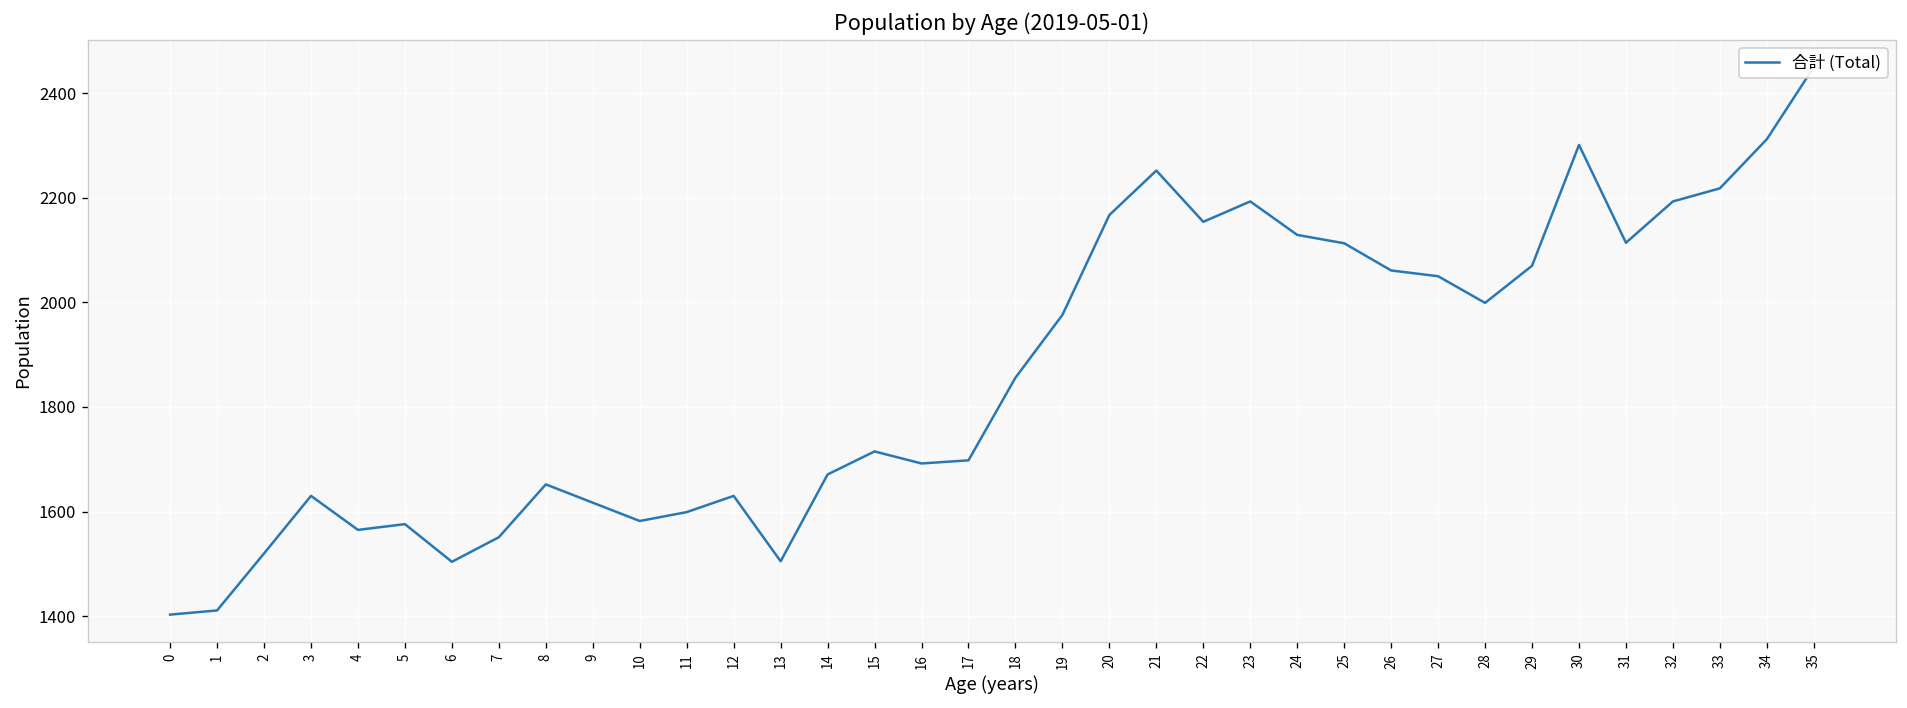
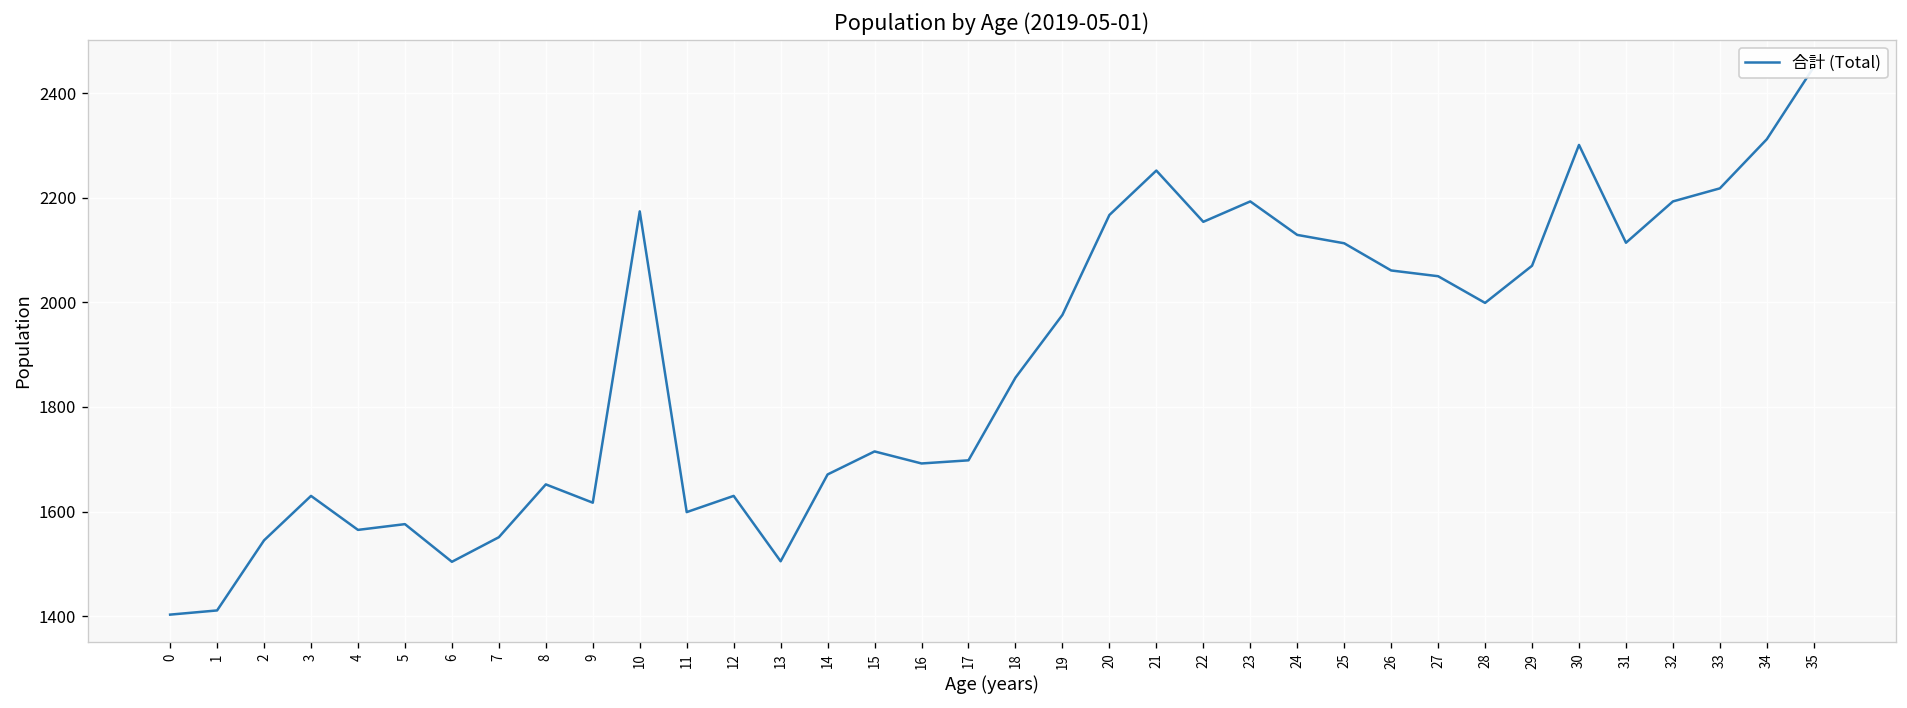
  {
    "0": 1400,
    "1": 1410,
-   "2": 1520,
+   "2": 1550,
    "3": 1630,
    "4": 1570,
    "5": 1580,
    "6": 1500,
    "7": 1550,
    "8": 1650,
    "9": 1620,
-   "10": 1580,
+   "10": 2170,
    "11": 1600,
    "12": 1630,
    "13": 1510,
    "14": 1670,
    "15": 1720,
    "16": 1690,
    "17": 1700,
    "18": 1860,
    "19": 1980,
    "20": 2170,
    "21": 2250,
    "22": 2150,
    "23": 2190,
    "24": 2130,
    "25": 2110,
    "26": 2060,
    "27": 2050,
    "28": 2000,
    "29": 2070,
    "30": 2300,
    "31": 2110,
    "32": 2190,
    "33": 2220,
    "34": 2310
  }
